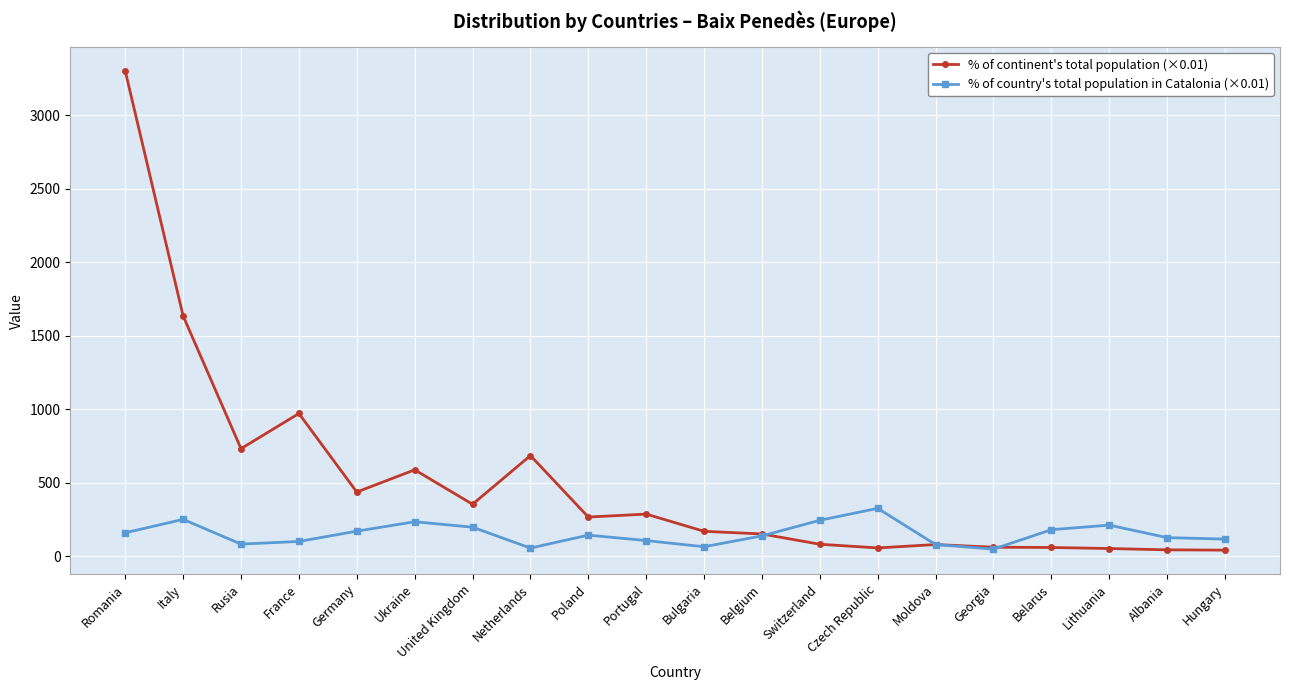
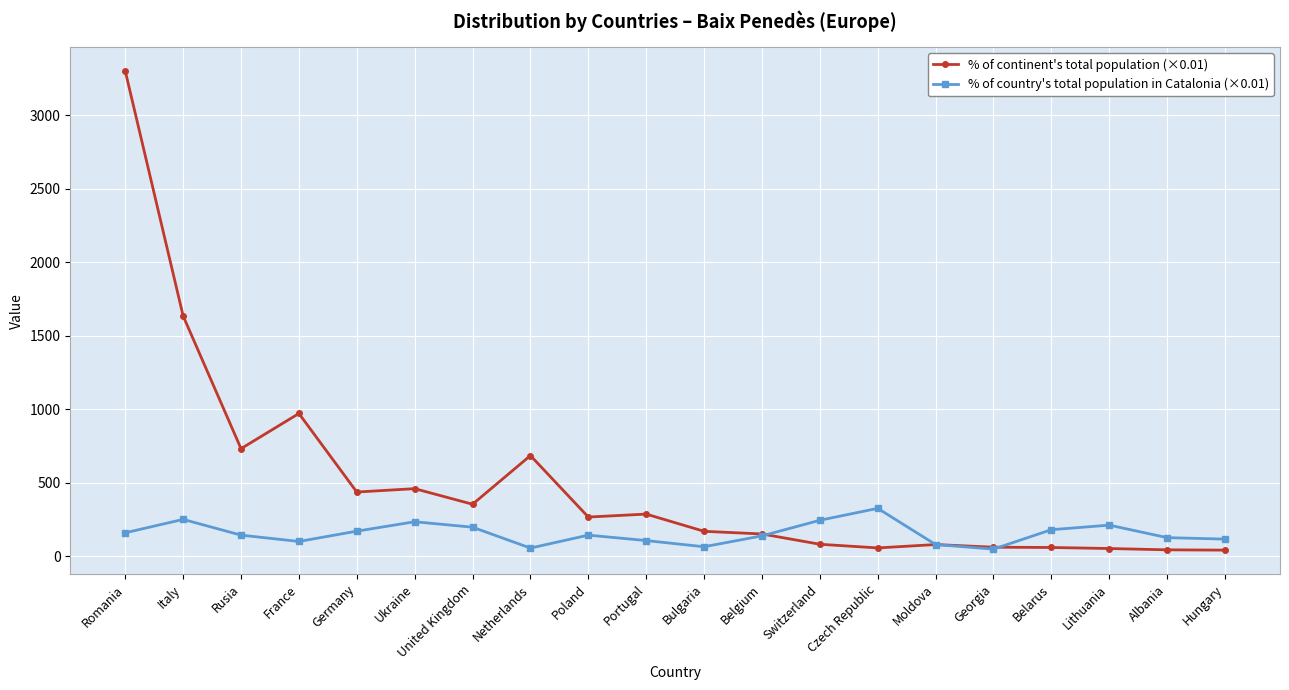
  {
    "% of continent's total population (×0.01)": {
      "Romania": 3300,
      "Italy": 1640,
      "Rusia": 730,
      "France": 970,
      "Germany": 440,
-     "Ukraine": 590,
+     "Ukraine": 460,
      "United Kingdom": 360,
      "Netherlands": 690,
      "Poland": 270,
      "Portugal": 290,
      "Bulgaria": 170,
      "Switzerland": 80,
      "Czech Republic": 60,
      "Belarus": 60,
      "Lithuania": 50,
      "Albania": 50,
      "Hungary": 40
    },
    "% of country's total population in Catalonia (×0.01)": {
      "Romania": 160,
      "Italy": 250,
-     "Rusia": 80,
+     "Rusia": 150,
      "France": 100,
      "Germany": 170,
      "Ukraine": 240,
      "United Kingdom": 200,
      "Netherlands": 60,
      "Poland": 150,
      "Portugal": 110,
      "Bulgaria": 70,
      "Switzerland": 250,
      "Czech Republic": 330,
      "Belarus": 180,
      "Lithuania": 210,
      "Albania": 130,
      "Hungary": 120
    }
  }
